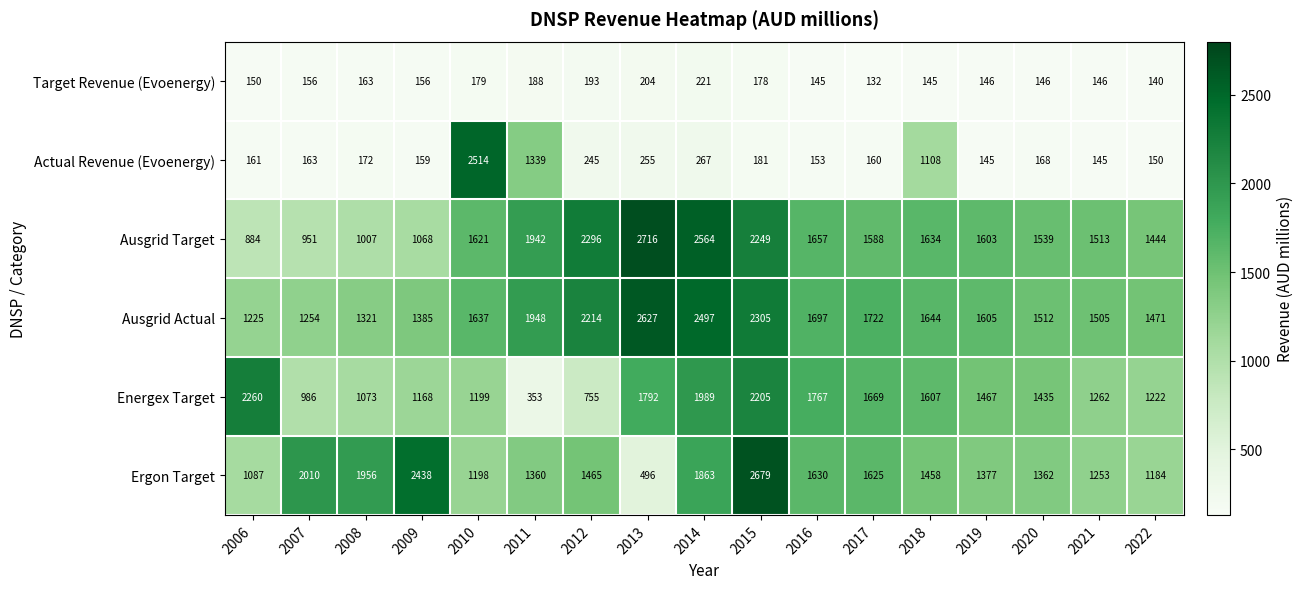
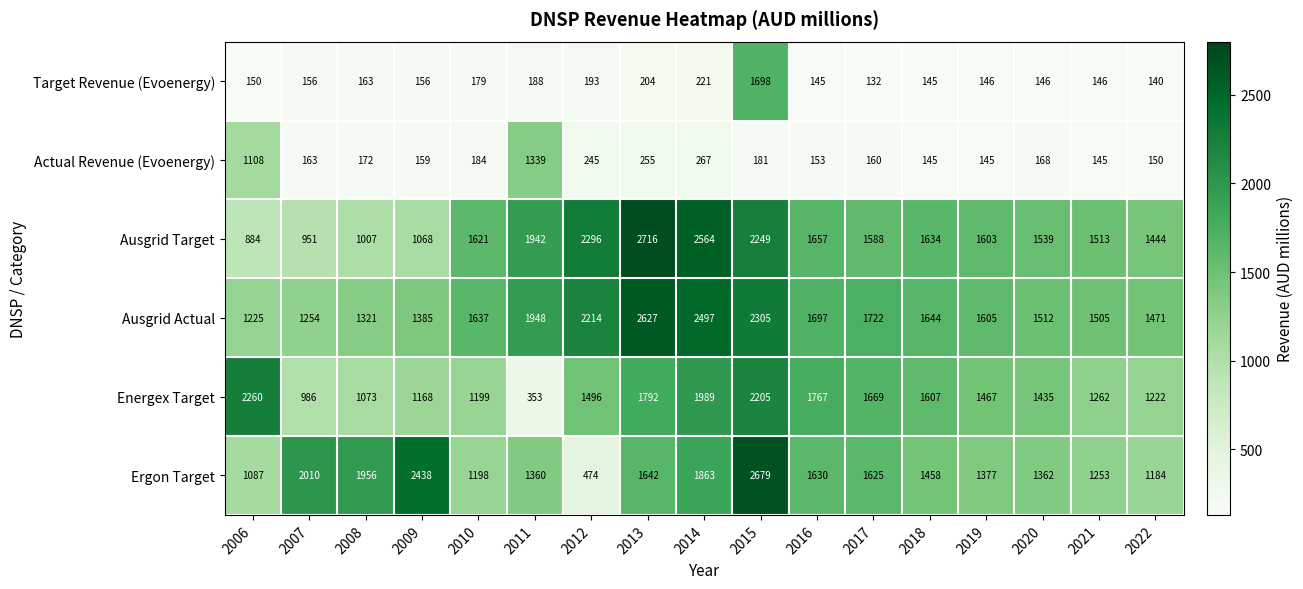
  {
    "Target Revenue (Evoenergy)": {
      "2006": 150,
      "2007": 156,
      "2008": 163,
      "2009": 156,
      "2010": 179,
      "2011": 188,
      "2012": 193,
      "2013": 204,
      "2014": 221,
-     "2015": 178,
+     "2015": 1698,
      "2016": 145,
      "2017": 132,
      "2018": 145,
      "2019": 146,
      "2020": 146,
      "2021": 146,
      "2022": 140
    },
    "Actual Revenue (Evoenergy)": {
-     "2006": 161,
+     "2006": 1108,
      "2007": 163,
      "2008": 172,
      "2009": 159,
-     "2010": 2514,
+     "2010": 184,
      "2011": 1339,
      "2012": 245,
      "2013": 255,
      "2014": 267,
      "2015": 181,
      "2016": 153,
      "2017": 160,
-     "2018": 1108,
+     "2018": 145,
      "2019": 145,
      "2020": 168,
      "2021": 145,
      "2022": 150
    },
    "Ausgrid Target": {
      "2006": 884,
      "2007": 951,
      "2008": 1007,
      "2009": 1068,
      "2010": 1621,
      "2011": 1942,
      "2012": 2296,
      "2013": 2716,
      "2014": 2564,
      "2015": 2249,
      "2016": 1657,
      "2017": 1588,
      "2018": 1634,
      "2019": 1603,
      "2020": 1539,
      "2021": 1513,
      "2022": 1444
    },
    "Ausgrid Actual": {
      "2006": 1225,
      "2007": 1254,
      "2008": 1321,
      "2009": 1385,
      "2010": 1637,
      "2011": 1948,
      "2012": 2214,
      "2013": 2627,
      "2014": 2497,
      "2015": 2305,
      "2016": 1697,
      "2017": 1722,
      "2018": 1644,
      "2019": 1605,
      "2020": 1512,
      "2021": 1505,
      "2022": 1471
    },
    "Energex Target": {
      "2006": 2260,
      "2007": 986,
      "2008": 1073,
      "2009": 1168,
      "2010": 1199,
      "2011": 353,
-     "2012": 755,
+     "2012": 1496,
      "2013": 1792,
      "2014": 1989,
      "2015": 2205,
      "2016": 1767,
      "2017": 1669,
      "2018": 1607,
      "2019": 1467,
      "2020": 1435,
      "2021": 1262,
      "2022": 1222
    },
    "Ergon Target": {
      "2006": 1087,
      "2007": 2010,
      "2008": 1956,
      "2009": 2438,
      "2010": 1198,
      "2011": 1360,
-     "2012": 1465,
-     "2013": 496,
+     "2012": 474,
+     "2013": 1642,
      "2014": 1863,
      "2015": 2679,
      "2016": 1630,
      "2017": 1625,
      "2018": 1458,
      "2019": 1377,
      "2020": 1362,
      "2021": 1253,
      "2022": 1184
    }
  }
